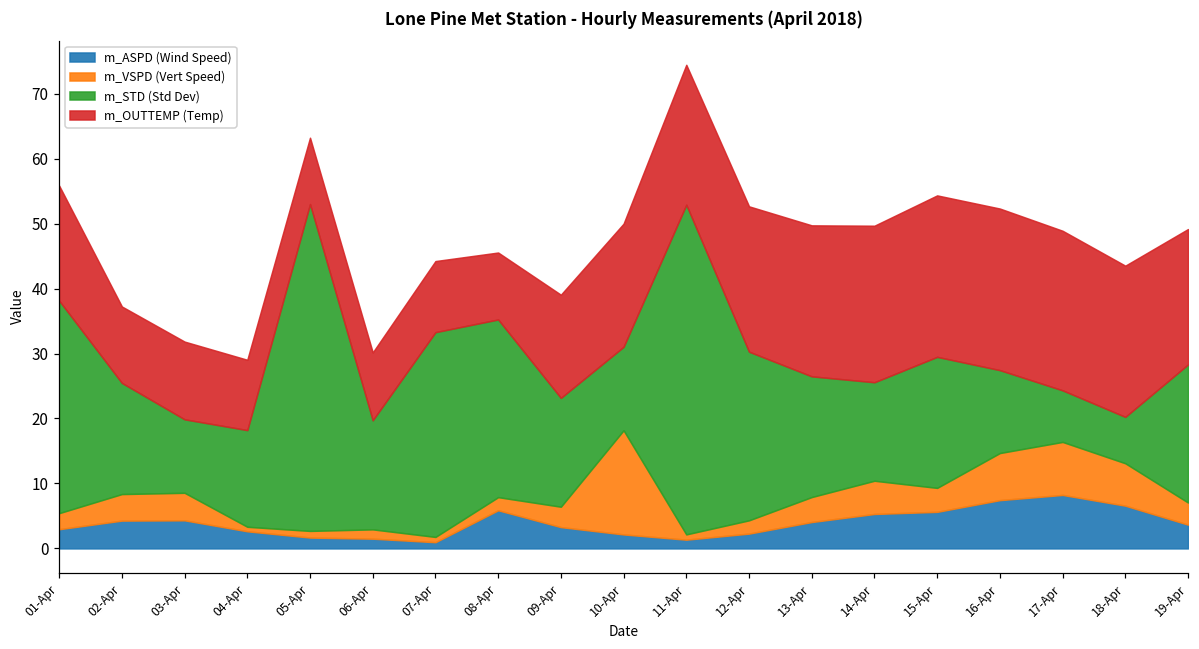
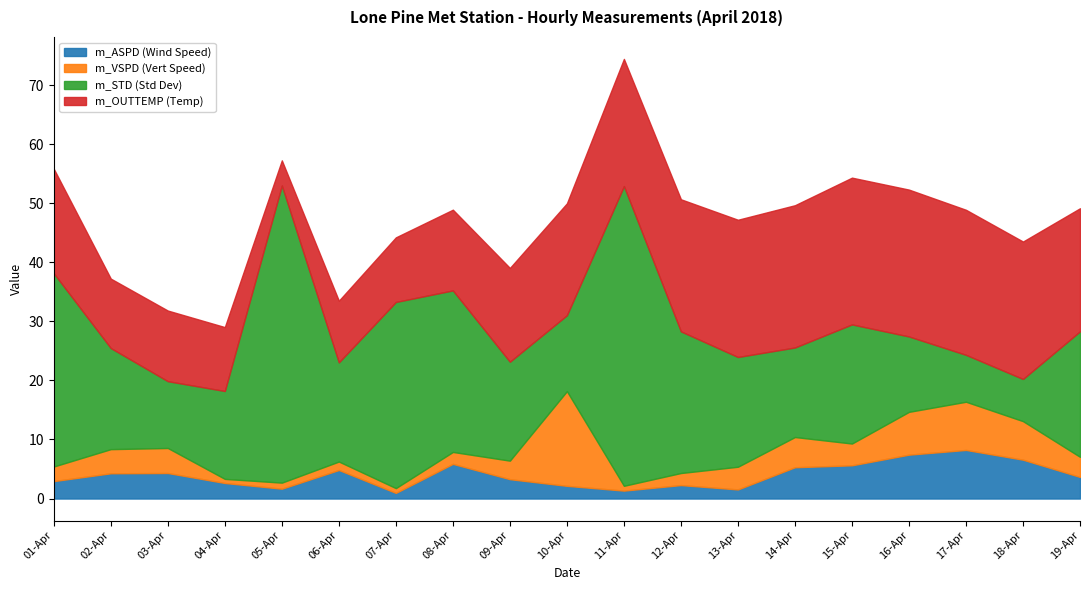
  {
    "m_ASPD (Wind Speed)": {
      "01-Apr": 3,
      "02-Apr": 4,
      "03-Apr": 4,
      "04-Apr": 3,
      "05-Apr": 2,
-     "06-Apr": 1,
+     "06-Apr": 5,
      "07-Apr": 1,
      "08-Apr": 6,
      "09-Apr": 3,
      "10-Apr": 2,
      "11-Apr": 1,
      "12-Apr": 2,
-     "13-Apr": 4,
+     "13-Apr": 2,
      "14-Apr": 5,
      "15-Apr": 6,
      "16-Apr": 7,
      "17-Apr": 8,
      "18-Apr": 7,
      "19-Apr": 4
    },
    "m_VSPD (Vert Speed)": {
      "01-Apr": 2,
      "02-Apr": 4,
      "03-Apr": 4,
      "04-Apr": 1,
      "05-Apr": 1,
      "06-Apr": 1,
      "07-Apr": 1,
      "08-Apr": 2,
      "09-Apr": 3,
      "10-Apr": 16,
      "11-Apr": 1,
      "12-Apr": 2,
      "13-Apr": 4,
      "14-Apr": 5,
      "15-Apr": 4,
      "16-Apr": 7,
      "17-Apr": 8,
      "18-Apr": 7,
      "19-Apr": 3
    },
    "m_STD (Std Dev)": {
      "01-Apr": 33,
      "02-Apr": 17,
      "03-Apr": 11,
      "04-Apr": 15,
      "05-Apr": 50,
      "06-Apr": 17,
      "07-Apr": 32,
      "08-Apr": 27,
      "09-Apr": 17,
      "10-Apr": 13,
      "11-Apr": 51,
-     "12-Apr": 26,
+     "12-Apr": 24,
      "13-Apr": 19,
      "14-Apr": 15,
      "15-Apr": 20,
      "16-Apr": 13,
      "17-Apr": 8,
      "18-Apr": 7,
      "19-Apr": 21
    },
    "m_OUTTEMP (Temp)": {
      "01-Apr": 18,
      "02-Apr": 12,
      "03-Apr": 12,
      "04-Apr": 11,
-     "05-Apr": 10,
+     "05-Apr": 4,
      "06-Apr": 10,
      "07-Apr": 11,
-     "08-Apr": 10,
+     "08-Apr": 14,
      "09-Apr": 16,
      "10-Apr": 19,
      "11-Apr": 22,
      "12-Apr": 22,
      "13-Apr": 23,
      "14-Apr": 24,
      "15-Apr": 25,
      "16-Apr": 25,
      "17-Apr": 25,
      "18-Apr": 23,
      "19-Apr": 21
    }
  }
